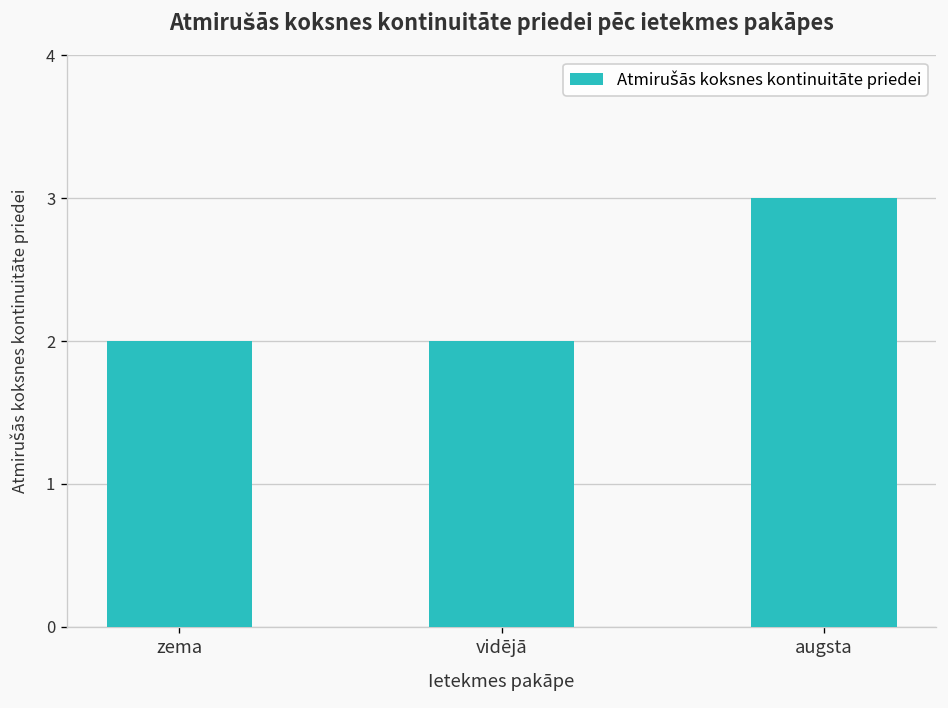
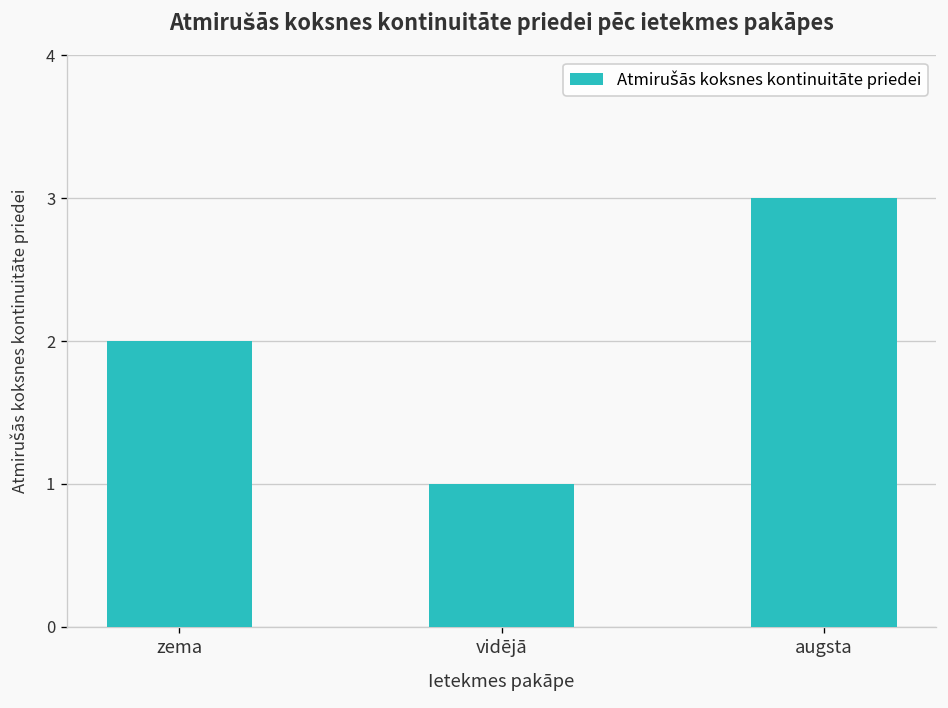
  {
    "zema": 2,
-   "vidējā": 2,
+   "vidējā": 1,
    "augsta": 3
  }
